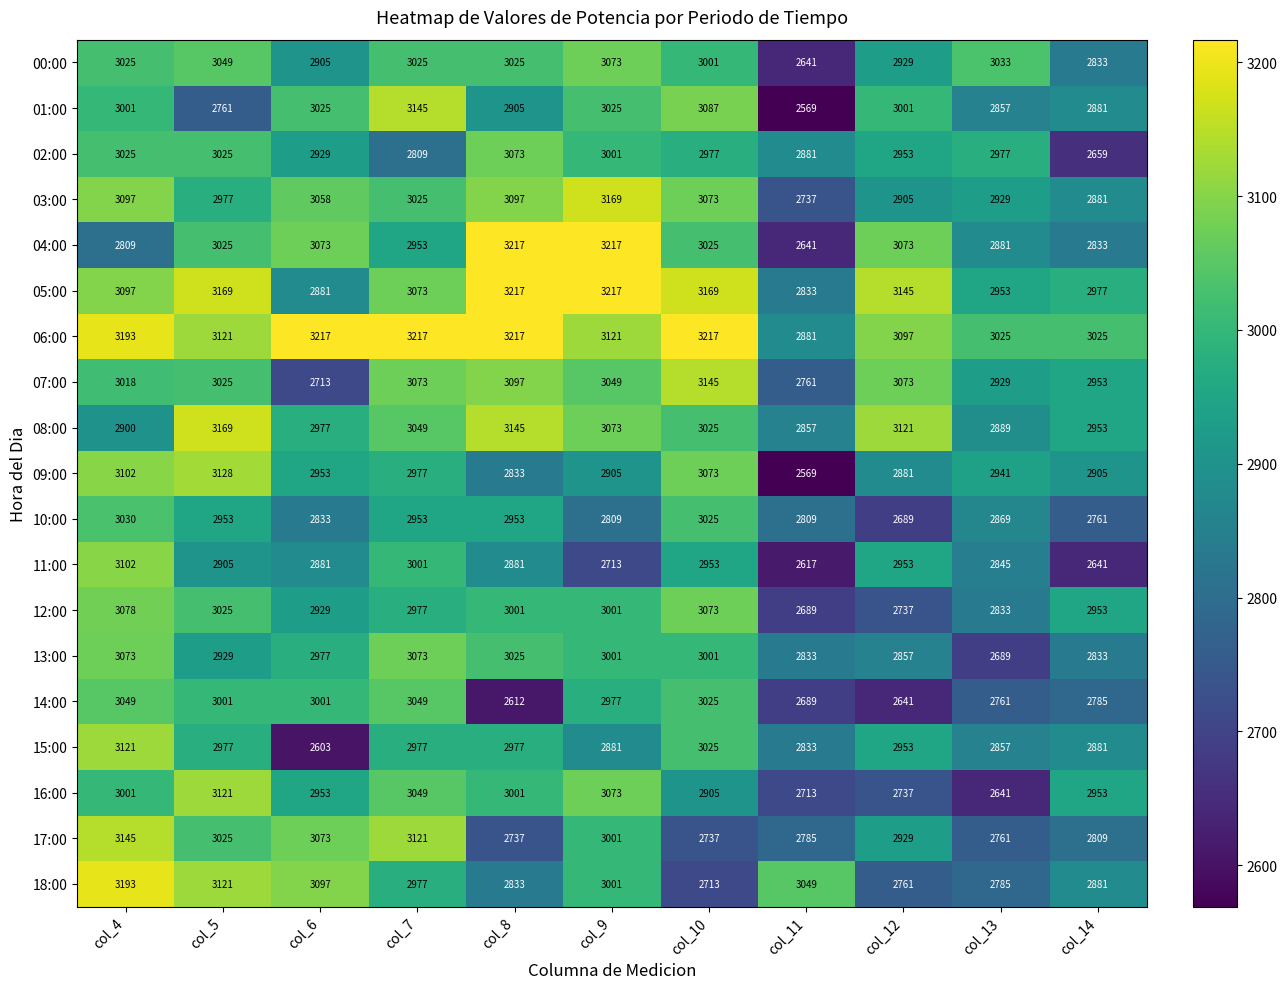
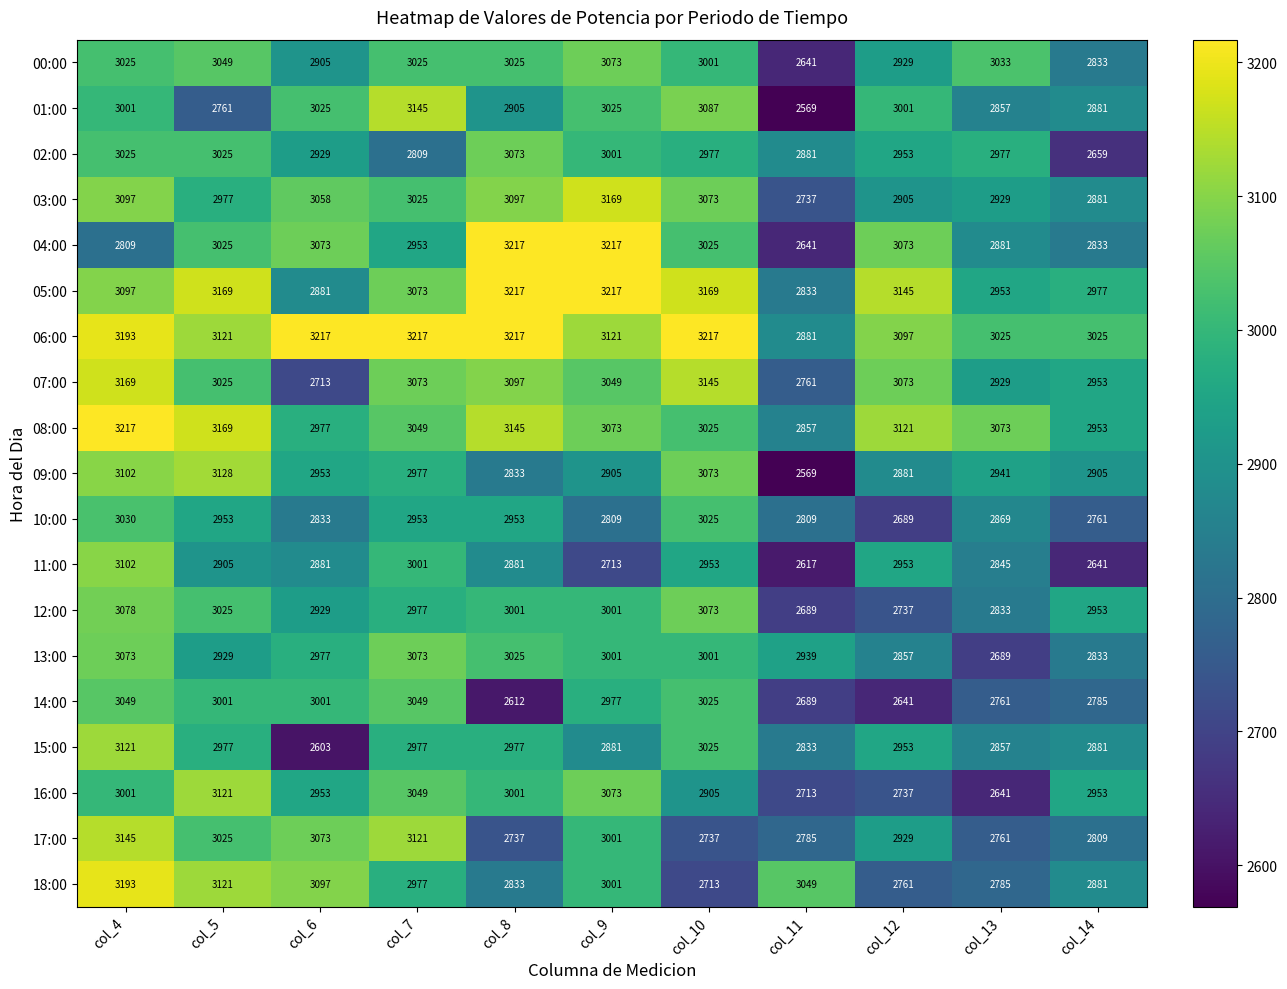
  {
    "07:00": {
-     "col_4": 3018,
+     "col_4": 3169,
      "col_5": 3025,
      "col_6": 2713,
      "col_7": 3073,
      "col_8": 3097,
      "col_9": 3049,
      "col_10": 3145,
      "col_11": 2761,
      "col_12": 3073,
      "col_13": 2929,
      "col_14": 2953
    },
    "08:00": {
-     "col_4": 2900,
+     "col_4": 3217,
      "col_5": 3169,
      "col_6": 2977,
      "col_7": 3049,
      "col_8": 3145,
      "col_9": 3073,
      "col_10": 3025,
      "col_11": 2857,
      "col_12": 3121,
-     "col_13": 2889,
+     "col_13": 3073,
      "col_14": 2953
    },
    "13:00": {
      "col_4": 3073,
      "col_5": 2929,
      "col_6": 2977,
      "col_7": 3073,
      "col_8": 3025,
      "col_9": 3001,
      "col_10": 3001,
-     "col_11": 2833,
+     "col_11": 2939,
      "col_12": 2857,
      "col_13": 2689,
      "col_14": 2833
    }
  }
